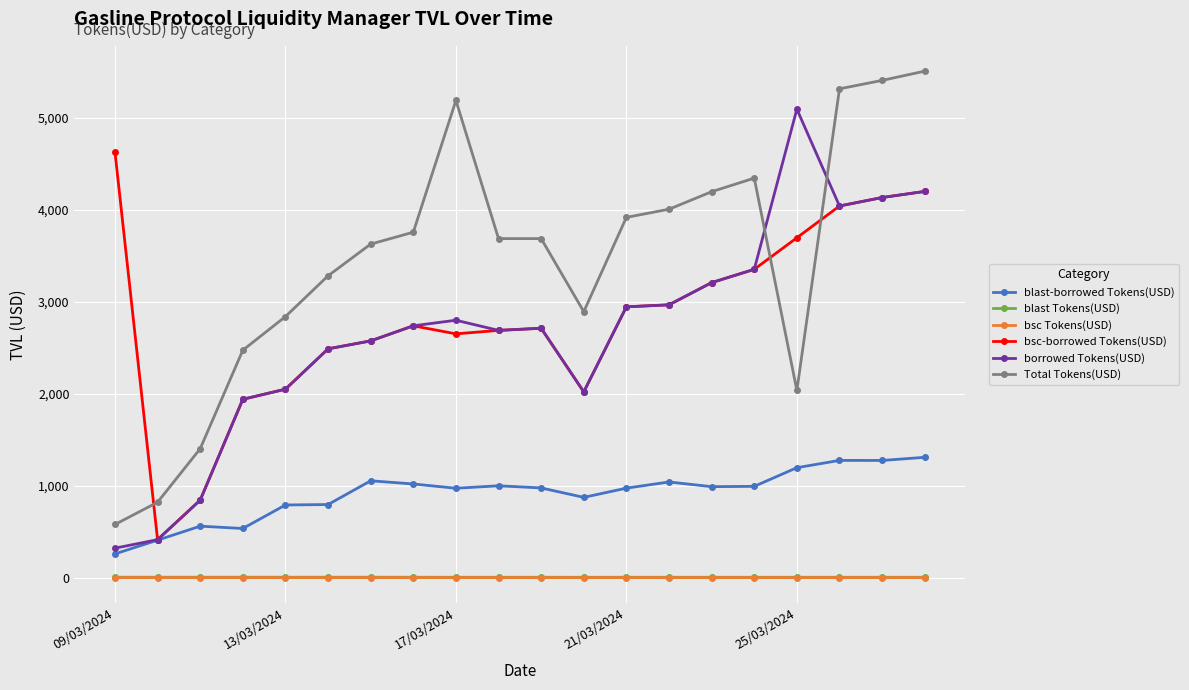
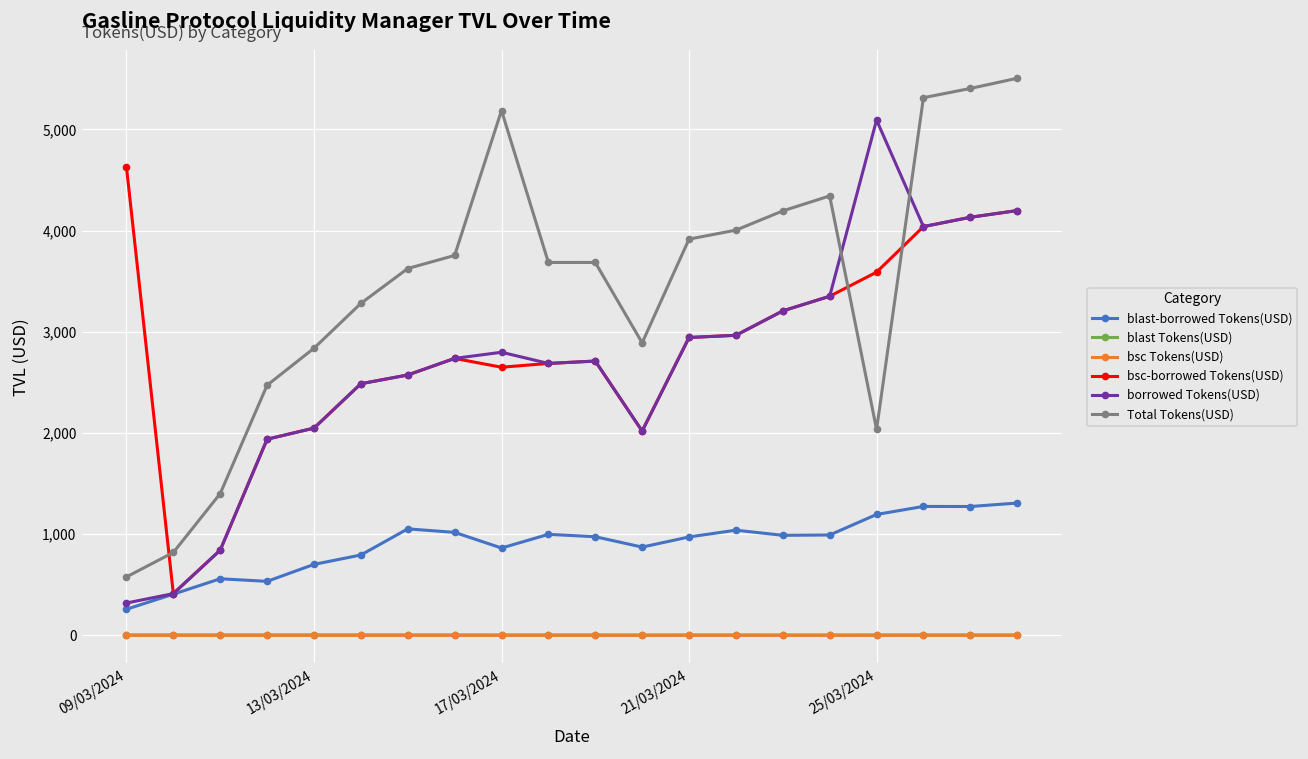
  {
    "blast-borrowed Tokens(USD)": {
      "09/03/2024": "300",
-     "13/03/2024": "800",
-     "17/03/2024": "1,000",
+     "13/03/2024": "700",
+     "17/03/2024": "900",
      "21/03/2024": "1,000",
      "25/03/2024": "1,200"
    },
    "bsc-borrowed Tokens(USD)": {
      "09/03/2024": "4,600",
      "17/03/2024": "2,600",
-     "25/03/2024": "3,700"
+     "25/03/2024": "3,600"
    },
    "borrowed Tokens(USD)": {
      "09/03/2024": "300",
      "17/03/2024": "2,800",
      "25/03/2024": "5,100"
    },
    "Total Tokens(USD)": {
      "09/03/2024": "600",
      "13/03/2024": "2,800",
      "17/03/2024": "5,200",
      "21/03/2024": "3,900",
      "25/03/2024": "2,000"
    }
  }
